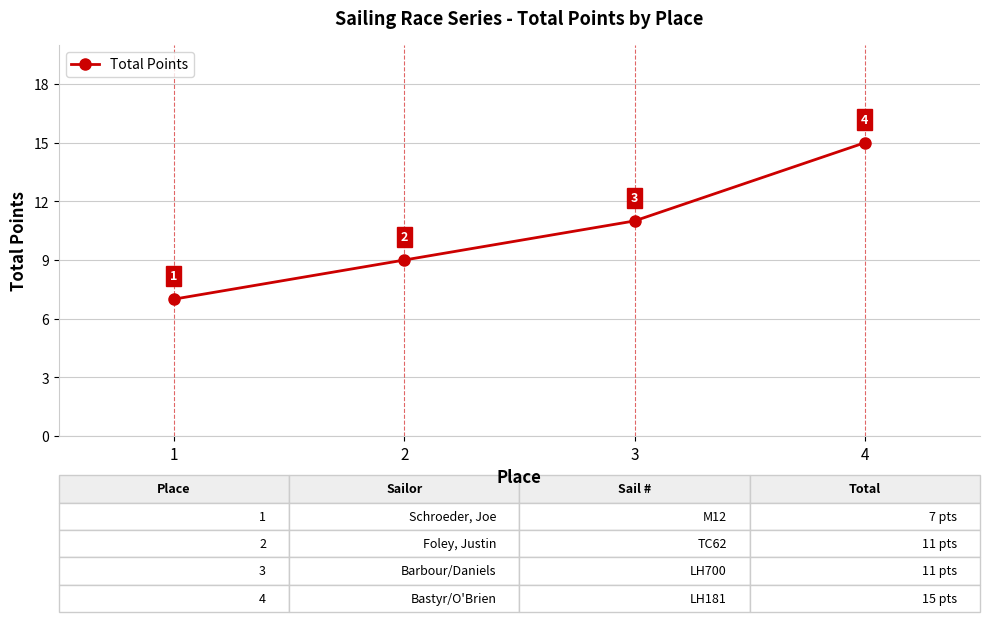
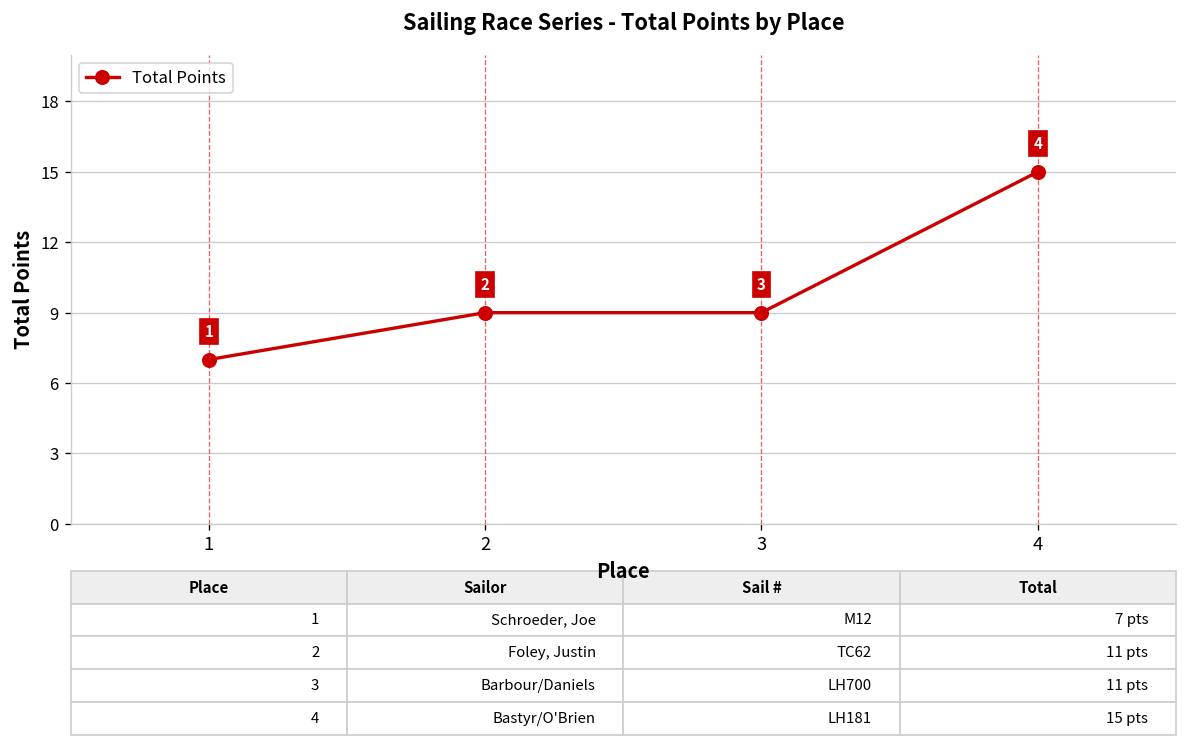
  {
-   "3": 11
+   "3": 9
  }
